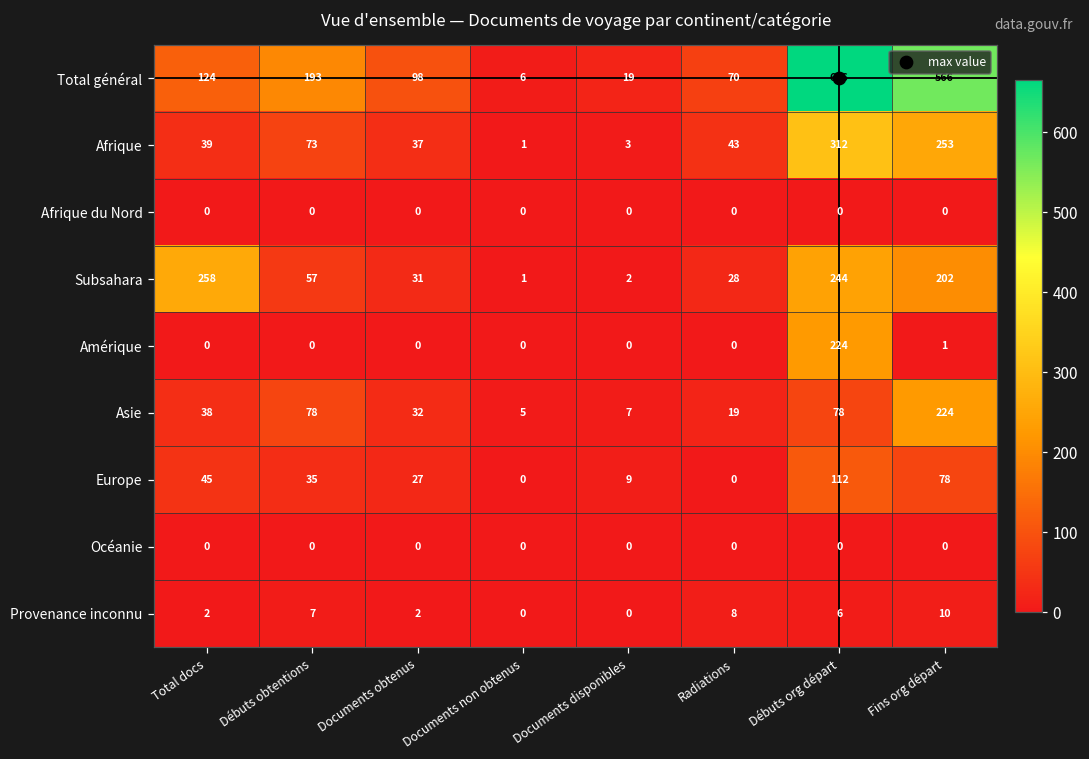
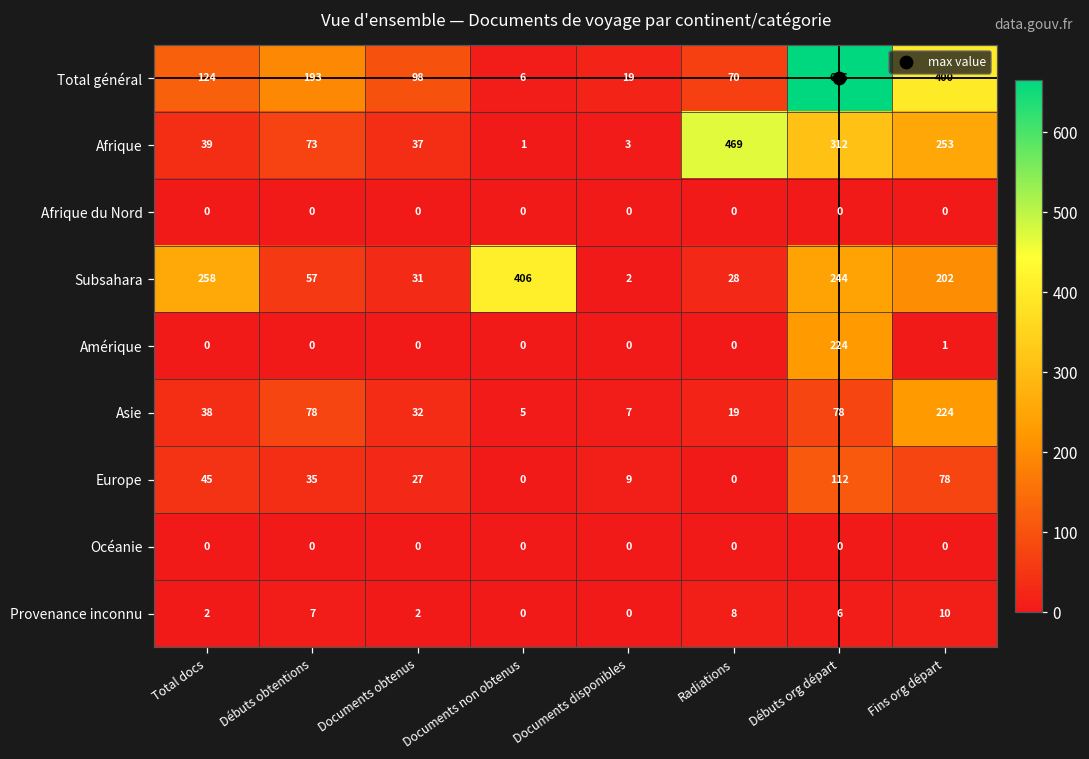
  {
    "Total général": {
      "Total docs": 124,
      "Débuts obtentions": 193,
      "Documents obtenus": 98,
      "Documents non obtenus": 6,
      "Documents disponibles": 19,
      "Radiations": 70,
-     "Fins org départ": 566
+     "Fins org départ": 400
    },
    "Afrique": {
      "Total docs": 39,
      "Débuts obtentions": 73,
      "Documents obtenus": 37,
      "Documents non obtenus": 1,
      "Documents disponibles": 3,
-     "Radiations": 43,
+     "Radiations": 469,
      "Débuts org départ": 312,
      "Fins org départ": 253
    },
    "Afrique du Nord": {
      "Total docs": 0,
      "Débuts obtentions": 0,
      "Documents obtenus": 0,
      "Documents non obtenus": 0,
      "Documents disponibles": 0,
      "Radiations": 0,
      "Débuts org départ": 0,
      "Fins org départ": 0
    },
    "Subsahara": {
      "Total docs": 258,
      "Débuts obtentions": 57,
      "Documents obtenus": 31,
-     "Documents non obtenus": 1,
+     "Documents non obtenus": 406,
      "Documents disponibles": 2,
      "Radiations": 28,
      "Débuts org départ": 244,
      "Fins org départ": 202
    },
    "Amérique": {
      "Total docs": 0,
      "Débuts obtentions": 0,
      "Documents obtenus": 0,
      "Documents non obtenus": 0,
      "Documents disponibles": 0,
      "Radiations": 0,
      "Débuts org départ": 224,
      "Fins org départ": 1
    },
    "Asie": {
      "Total docs": 38,
      "Débuts obtentions": 78,
      "Documents obtenus": 32,
      "Documents non obtenus": 5,
      "Documents disponibles": 7,
      "Radiations": 19,
      "Débuts org départ": 78,
      "Fins org départ": 224
    },
    "Europe": {
      "Total docs": 45,
      "Débuts obtentions": 35,
      "Documents obtenus": 27,
      "Documents non obtenus": 0,
      "Documents disponibles": 9,
      "Radiations": 0,
      "Débuts org départ": 112,
      "Fins org départ": 78
    },
    "Océanie": {
      "Total docs": 0,
      "Débuts obtentions": 0,
      "Documents obtenus": 0,
      "Documents non obtenus": 0,
      "Documents disponibles": 0,
      "Radiations": 0,
      "Débuts org départ": 0,
      "Fins org départ": 0
    },
    "Provenance inconnu": {
      "Total docs": 2,
      "Débuts obtentions": 7,
      "Documents obtenus": 2,
      "Documents non obtenus": 0,
      "Documents disponibles": 0,
      "Radiations": 8,
      "Débuts org départ": 6,
      "Fins org départ": 10
    }
  }
